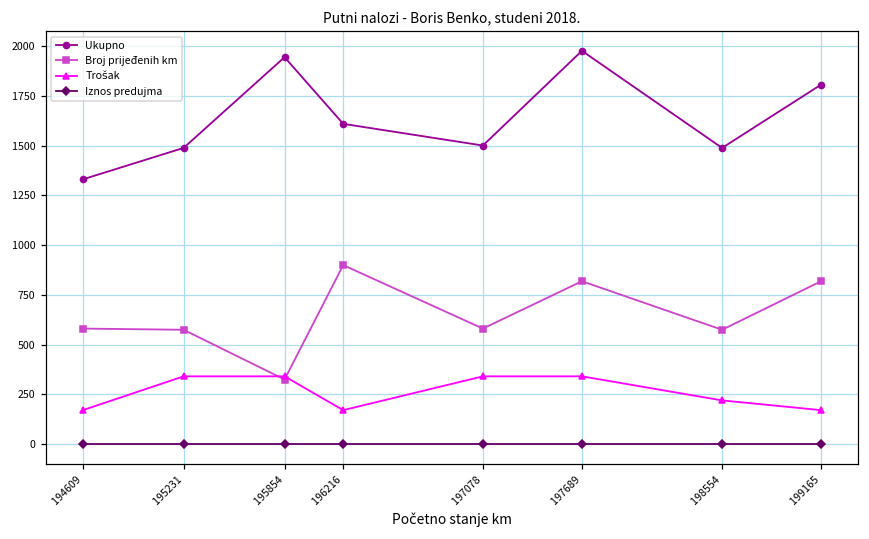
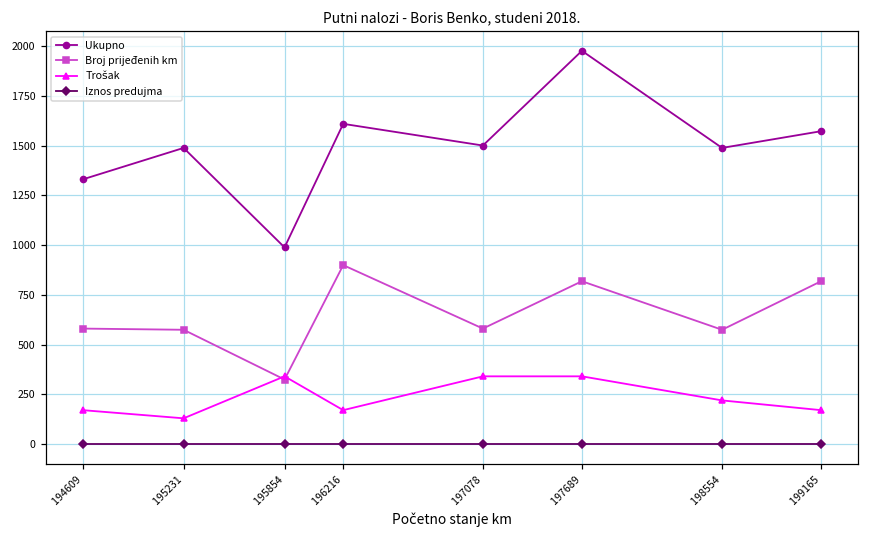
  {
    "Ukupno": {
      "194609": 1330,
      "195231": 1490,
-     "195854": 1940,
+     "195854": 990,
      "196216": 1610,
      "197078": 1500,
      "197689": 1980,
      "198554": 1490,
-     "199165": 1810
+     "199165": 1570
    },
    "Broj prijeđenih km": {
      "194609": 580,
      "195231": 570,
      "195854": 320,
      "196216": 900,
      "197078": 580,
      "197689": 820,
      "198554": 570,
      "199165": 820
    },
    "Trošak": {
      "194609": 170,
-     "195231": 340,
+     "195231": 130,
      "195854": 340,
      "196216": 170,
      "197078": 340,
      "197689": 340,
      "198554": 220,
      "199165": 170
    },
    "Iznos predujma": {
      "194609": 0,
      "195231": 0,
      "195854": 0,
      "196216": 0,
      "197078": 0,
      "197689": 0,
      "198554": 0,
      "199165": 0
    }
  }
